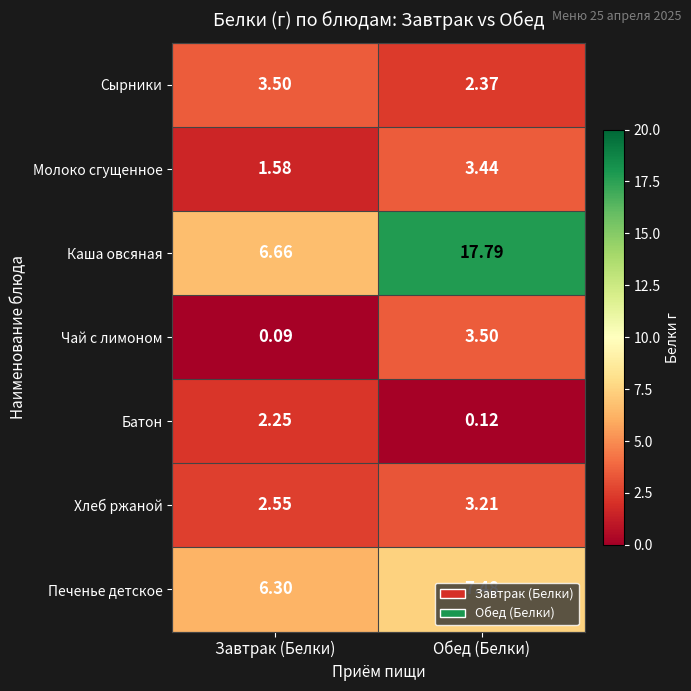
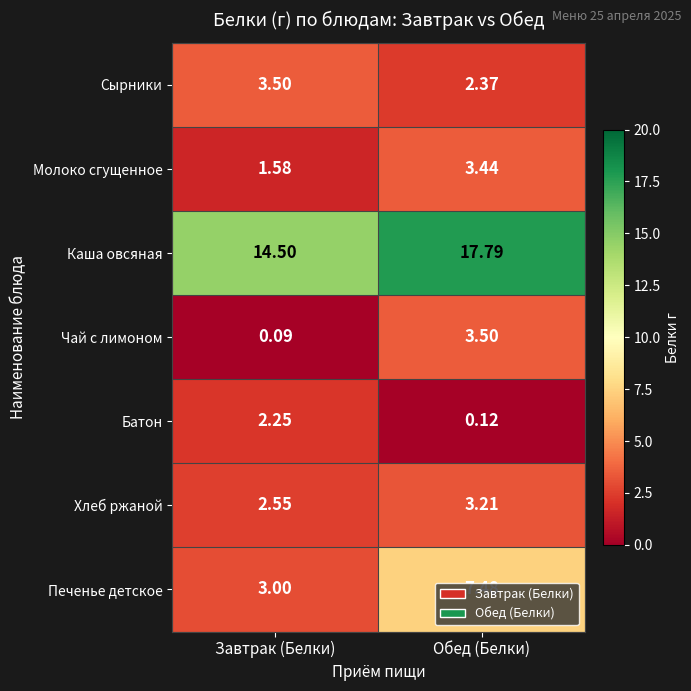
  {
    "Сырники": {
      "Завтрак (Белки)": 3.50,
      "Обед (Белки)": 2.37
    },
    "Молоко сгущенное": {
      "Завтрак (Белки)": 1.58,
      "Обед (Белки)": 3.44
    },
    "Каша овсяная": {
-     "Завтрак (Белки)": 6.66,
+     "Завтрак (Белки)": 14.50,
      "Обед (Белки)": 17.79
    },
    "Чай с лимоном": {
      "Завтрак (Белки)": 0.09,
      "Обед (Белки)": 3.50
    },
    "Батон": {
      "Завтрак (Белки)": 2.25,
      "Обед (Белки)": 0.12
    },
    "Хлеб ржаной": {
      "Завтрак (Белки)": 2.55,
      "Обед (Белки)": 3.21
    },
    "Печенье детское": {
-     "Завтрак (Белки)": 6.30
+     "Завтрак (Белки)": 3.00
    }
  }
